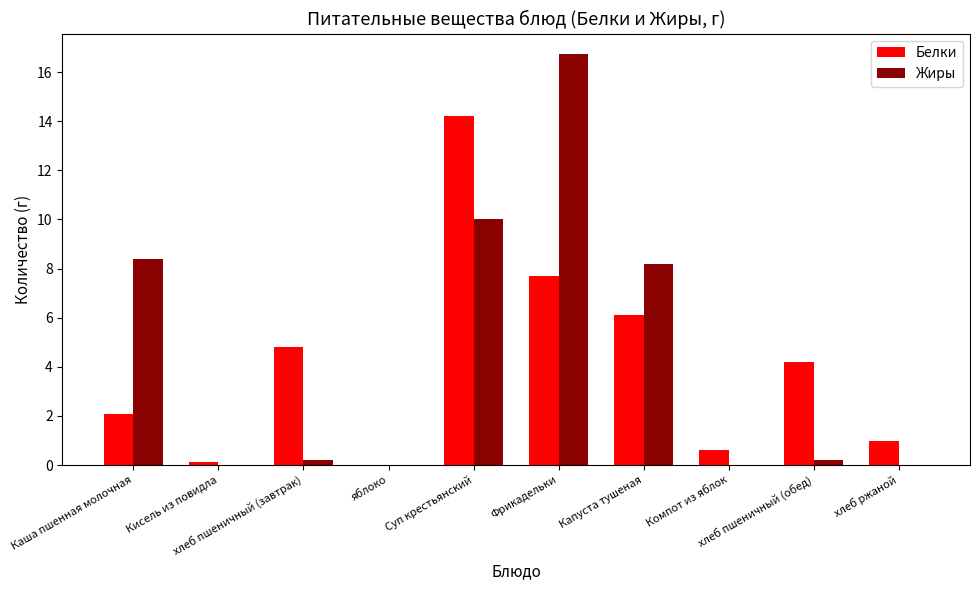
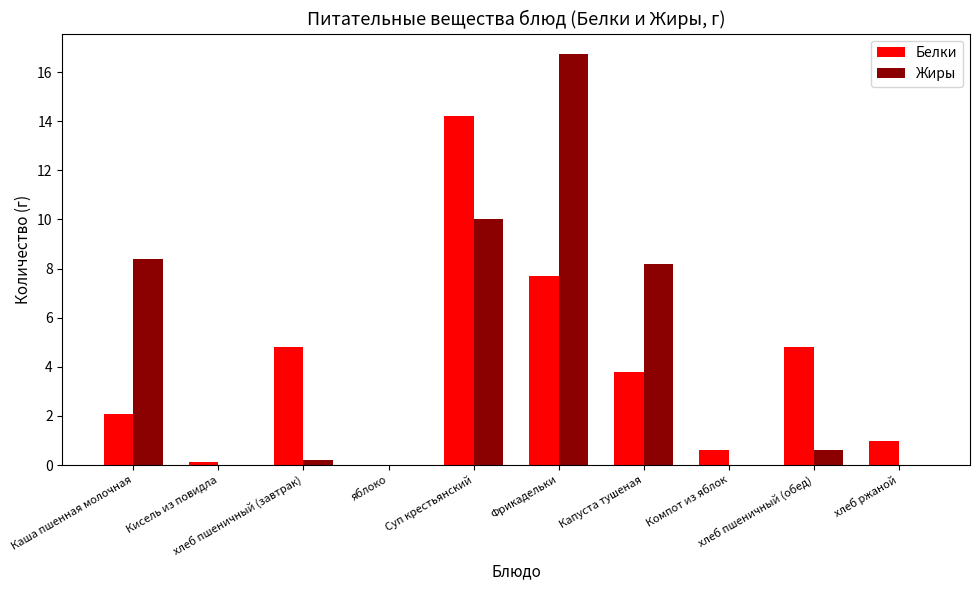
  {
    "Белки": {
      "Каша пшенная молочная": 2.1,
      "Кисель из повидла": 0.1,
      "хлеб пшеничный (завтрак)": 4.8,
      "яблоко": 0.0,
      "Суп крестьянский": 14.2,
      "Фрикадельки": 7.7,
-     "Капуста тушеная": 6.1,
+     "Капуста тушеная": 3.8,
      "Компот из яблок": 0.6,
-     "хлеб пшеничный (обед)": 4.2,
+     "хлеб пшеничный (обед)": 4.8,
      "хлеб ржаной": 1.0
    },
    "Жиры": {
      "Каша пшенная молочная": 8.4,
      "Кисель из повидла": 0.0,
      "хлеб пшеничный (завтрак)": 0.2,
      "яблоко": 0.0,
      "Суп крестьянский": 10.0,
      "Фрикадельки": 16.7,
      "Капуста тушеная": 8.2,
      "Компот из яблок": 0.0,
-     "хлеб пшеничный (обед)": 0.2,
+     "хлеб пшеничный (обед)": 0.6,
      "хлеб ржаной": 0.0
    }
  }
